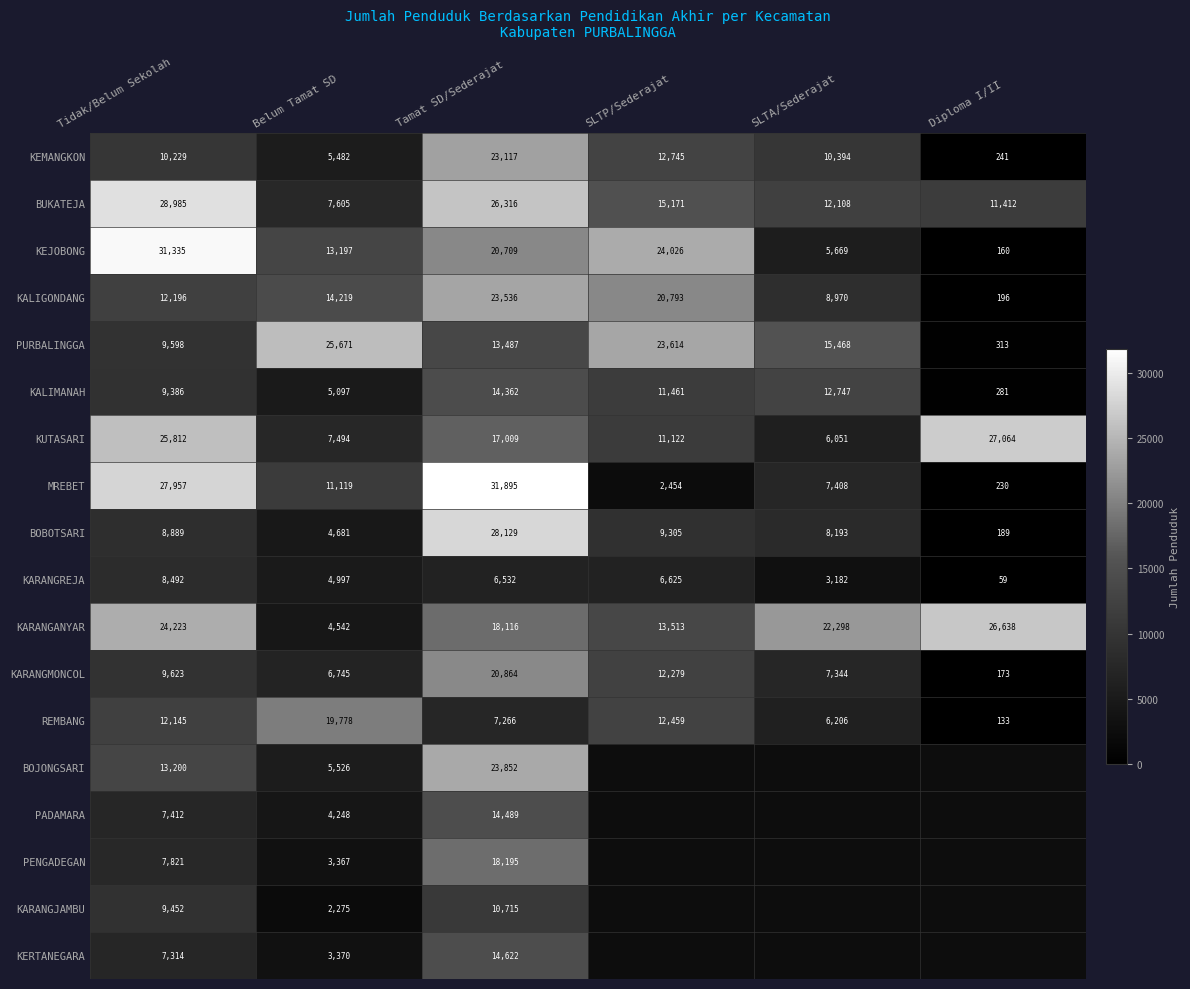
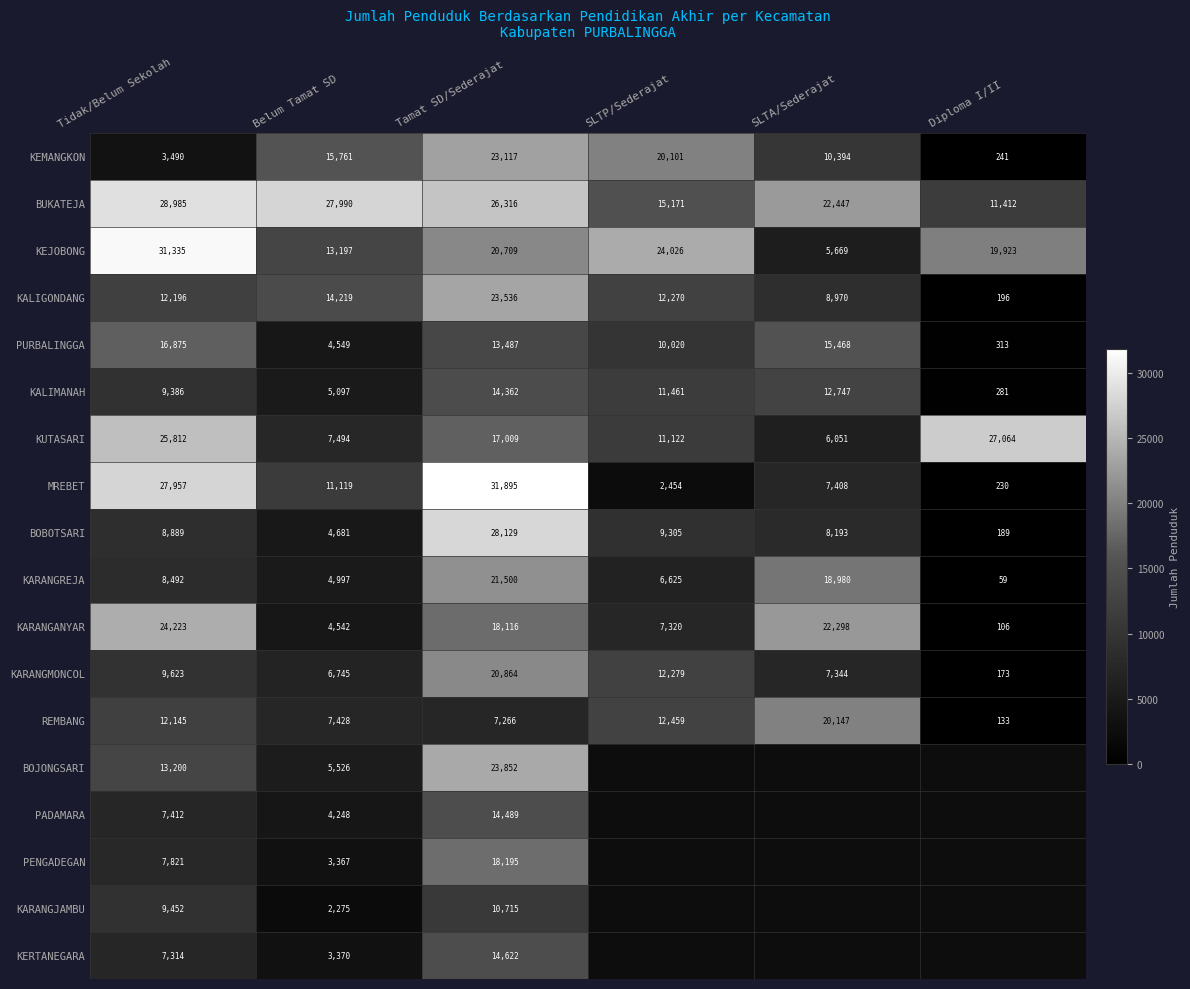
  {
    "KEMANGKON": {
-     "Tidak/Belum Sekolah": "10,229",
-     "Belum Tamat SD": "5,482",
+     "Tidak/Belum Sekolah": "3,490",
+     "Belum Tamat SD": "15,761",
      "Tamat SD/Sederajat": "23,117",
-     "SLTP/Sederajat": "12,745",
+     "SLTP/Sederajat": "20,101",
      "SLTA/Sederajat": "10,394",
      "Diploma I/II": "241"
    },
    "BUKATEJA": {
      "Tidak/Belum Sekolah": "28,985",
-     "Belum Tamat SD": "7,605",
+     "Belum Tamat SD": "27,990",
      "Tamat SD/Sederajat": "26,316",
      "SLTP/Sederajat": "15,171",
-     "SLTA/Sederajat": "12,108",
+     "SLTA/Sederajat": "22,447",
      "Diploma I/II": "11,412"
    },
    "KEJOBONG": {
      "Tidak/Belum Sekolah": "31,335",
      "Belum Tamat SD": "13,197",
      "Tamat SD/Sederajat": "20,709",
      "SLTP/Sederajat": "24,026",
      "SLTA/Sederajat": "5,669",
-     "Diploma I/II": "160"
+     "Diploma I/II": "19,923"
    },
    "KALIGONDANG": {
      "Tidak/Belum Sekolah": "12,196",
      "Belum Tamat SD": "14,219",
      "Tamat SD/Sederajat": "23,536",
-     "SLTP/Sederajat": "20,793",
+     "SLTP/Sederajat": "12,270",
      "SLTA/Sederajat": "8,970",
      "Diploma I/II": "196"
    },
    "PURBALINGGA": {
-     "Tidak/Belum Sekolah": "9,598",
-     "Belum Tamat SD": "25,671",
+     "Tidak/Belum Sekolah": "16,875",
+     "Belum Tamat SD": "4,549",
      "Tamat SD/Sederajat": "13,487",
-     "SLTP/Sederajat": "23,614",
+     "SLTP/Sederajat": "10,020",
      "SLTA/Sederajat": "15,468",
      "Diploma I/II": "313"
    },
    "KALIMANAH": {
      "Tidak/Belum Sekolah": "9,386",
      "Belum Tamat SD": "5,097",
      "Tamat SD/Sederajat": "14,362",
      "SLTP/Sederajat": "11,461",
      "SLTA/Sederajat": "12,747",
      "Diploma I/II": "281"
    },
    "KUTASARI": {
      "Tidak/Belum Sekolah": "25,812",
      "Belum Tamat SD": "7,494",
      "Tamat SD/Sederajat": "17,009",
      "SLTP/Sederajat": "11,122",
      "SLTA/Sederajat": "6,051",
      "Diploma I/II": "27,064"
    },
    "MREBET": {
      "Tidak/Belum Sekolah": "27,957",
      "Belum Tamat SD": "11,119",
      "Tamat SD/Sederajat": "31,895",
      "SLTP/Sederajat": "2,454",
      "SLTA/Sederajat": "7,408",
      "Diploma I/II": "230"
    },
    "BOBOTSARI": {
      "Tidak/Belum Sekolah": "8,889",
      "Belum Tamat SD": "4,681",
      "Tamat SD/Sederajat": "28,129",
      "SLTP/Sederajat": "9,305",
      "SLTA/Sederajat": "8,193",
      "Diploma I/II": "189"
    },
    "KARANGREJA": {
      "Tidak/Belum Sekolah": "8,492",
      "Belum Tamat SD": "4,997",
-     "Tamat SD/Sederajat": "6,532",
+     "Tamat SD/Sederajat": "21,500",
      "SLTP/Sederajat": "6,625",
-     "SLTA/Sederajat": "3,182",
+     "SLTA/Sederajat": "18,980",
      "Diploma I/II": "59"
    },
    "KARANGANYAR": {
      "Tidak/Belum Sekolah": "24,223",
      "Belum Tamat SD": "4,542",
      "Tamat SD/Sederajat": "18,116",
-     "SLTP/Sederajat": "13,513",
+     "SLTP/Sederajat": "7,320",
      "SLTA/Sederajat": "22,298",
-     "Diploma I/II": "26,638"
+     "Diploma I/II": "106"
    },
    "KARANGMONCOL": {
      "Tidak/Belum Sekolah": "9,623",
      "Belum Tamat SD": "6,745",
      "Tamat SD/Sederajat": "20,864",
      "SLTP/Sederajat": "12,279",
      "SLTA/Sederajat": "7,344",
      "Diploma I/II": "173"
    },
    "REMBANG": {
      "Tidak/Belum Sekolah": "12,145",
-     "Belum Tamat SD": "19,778",
+     "Belum Tamat SD": "7,428",
      "Tamat SD/Sederajat": "7,266",
      "SLTP/Sederajat": "12,459",
-     "SLTA/Sederajat": "6,206",
+     "SLTA/Sederajat": "20,147",
      "Diploma I/II": "133"
    },
    "BOJONGSARI": {
      "Tidak/Belum Sekolah": "13,200",
      "Belum Tamat SD": "5,526",
      "Tamat SD/Sederajat": "23,852"
    },
    "PADAMARA": {
      "Tidak/Belum Sekolah": "7,412",
      "Belum Tamat SD": "4,248",
      "Tamat SD/Sederajat": "14,489"
    },
    "PENGADEGAN": {
      "Tidak/Belum Sekolah": "7,821",
      "Belum Tamat SD": "3,367",
      "Tamat SD/Sederajat": "18,195"
    },
    "KARANGJAMBU": {
      "Tidak/Belum Sekolah": "9,452",
      "Belum Tamat SD": "2,275",
      "Tamat SD/Sederajat": "10,715"
    },
    "KERTANEGARA": {
      "Tidak/Belum Sekolah": "7,314",
      "Belum Tamat SD": "3,370",
      "Tamat SD/Sederajat": "14,622"
    }
  }
